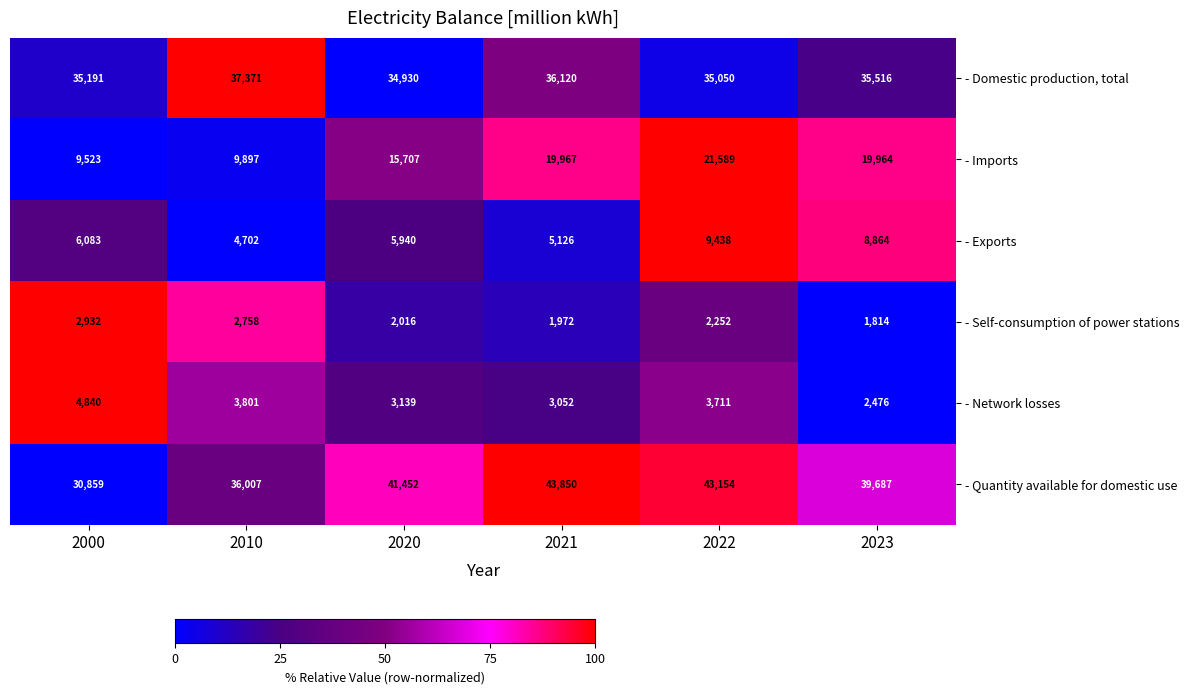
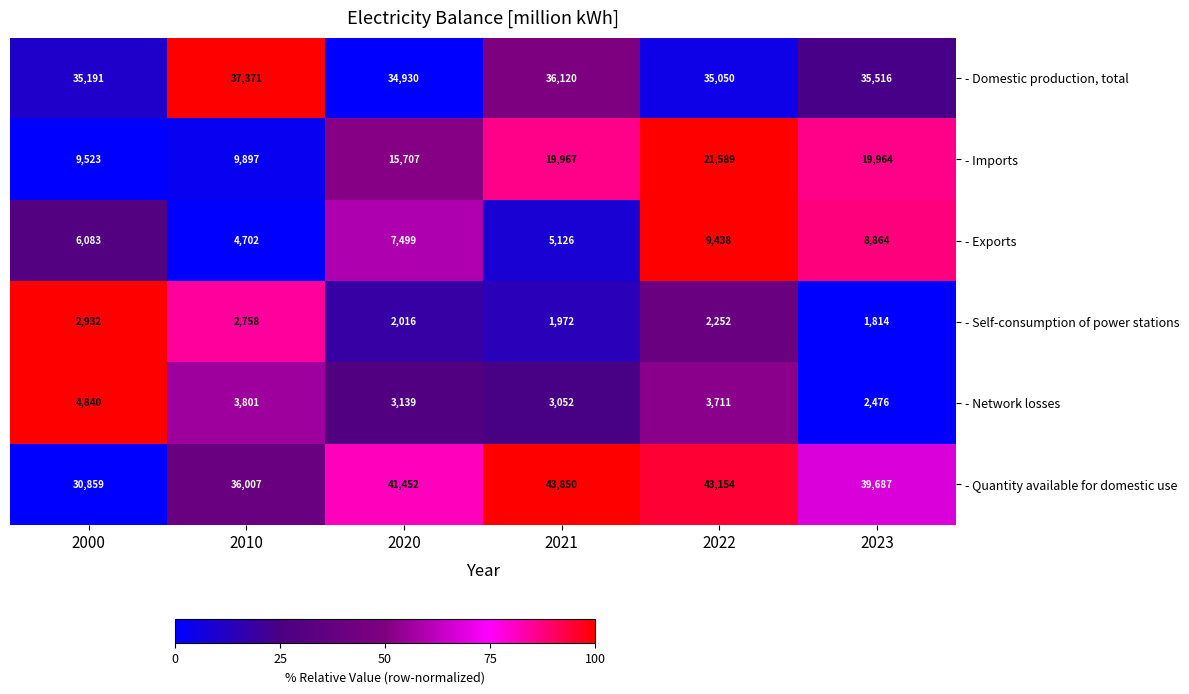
  {
    "- Domestic production, total": {
      "2000": "35,191",
      "2010": "37,371",
      "2020": "34,930",
      "2021": "36,120",
      "2022": "35,050",
      "2023": "35,516"
    },
    "- Imports": {
      "2000": "9,523",
      "2010": "9,897",
      "2020": "15,707",
      "2021": "19,967",
      "2022": "21,589",
      "2023": "19,964"
    },
    "- Exports": {
      "2000": "6,083",
      "2010": "4,702",
-     "2020": "5,940",
+     "2020": "7,499",
      "2021": "5,126",
      "2022": "9,438",
      "2023": "8,864"
    },
    "- Self-consumption of power stations": {
      "2000": "2,932",
      "2010": "2,758",
      "2020": "2,016",
      "2021": "1,972",
      "2022": "2,252",
      "2023": "1,814"
    },
    "- Network losses": {
      "2000": "4,840",
      "2010": "3,801",
      "2020": "3,139",
      "2021": "3,052",
      "2022": "3,711",
      "2023": "2,476"
    },
    "- Quantity available for domestic use": {
      "2000": "30,859",
      "2010": "36,007",
      "2020": "41,452",
      "2021": "43,850",
      "2022": "43,154",
      "2023": "39,687"
    }
  }
